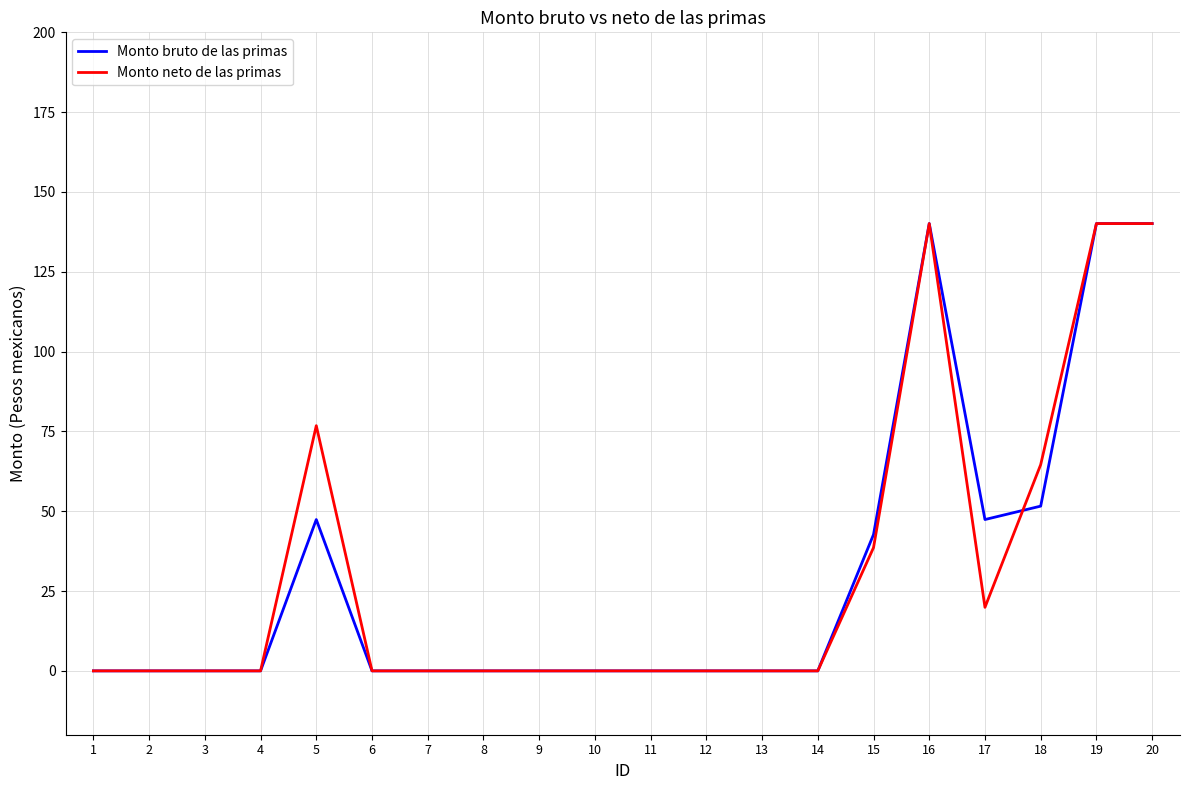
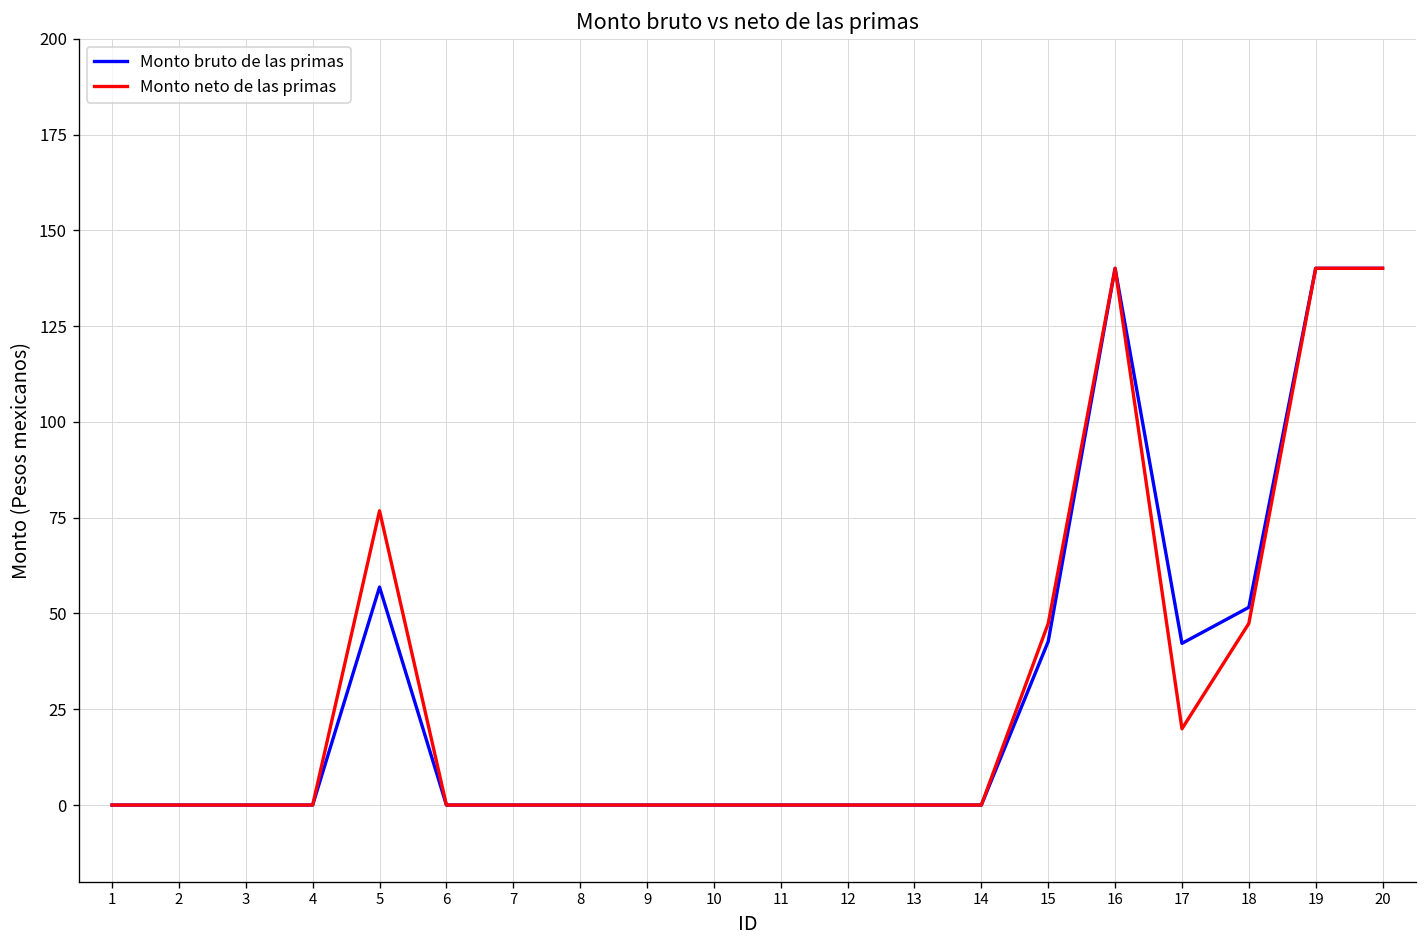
  {
    "Monto bruto de las primas": {
-     "5": 47,
+     "5": 57,
      "15": 43,
-     "17": 47,
+     "17": 42,
      "18": 52
    },
    "Monto neto de las primas": {
      "5": 77,
-     "15": 39,
+     "15": 47,
      "17": 20,
-     "18": 65
+     "18": 47
    }
  }
